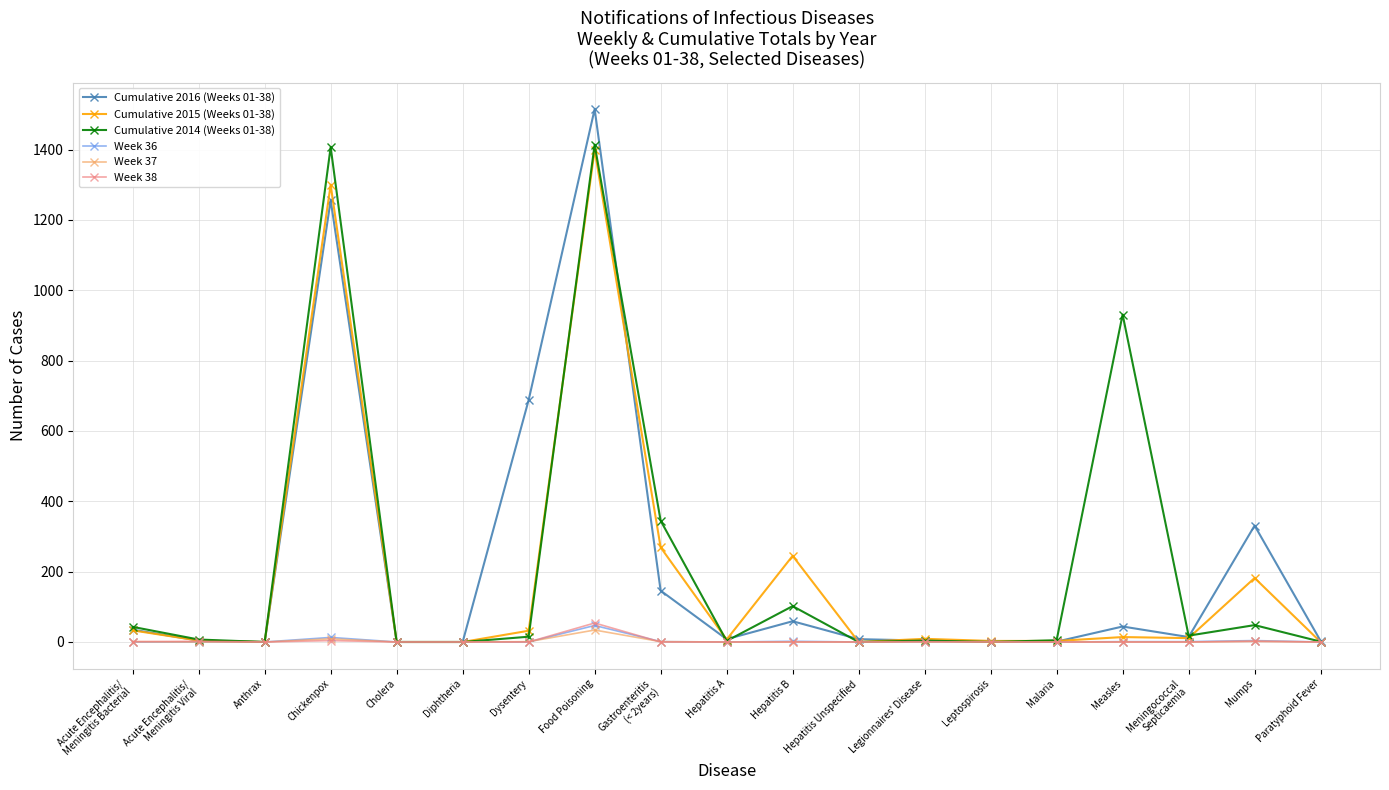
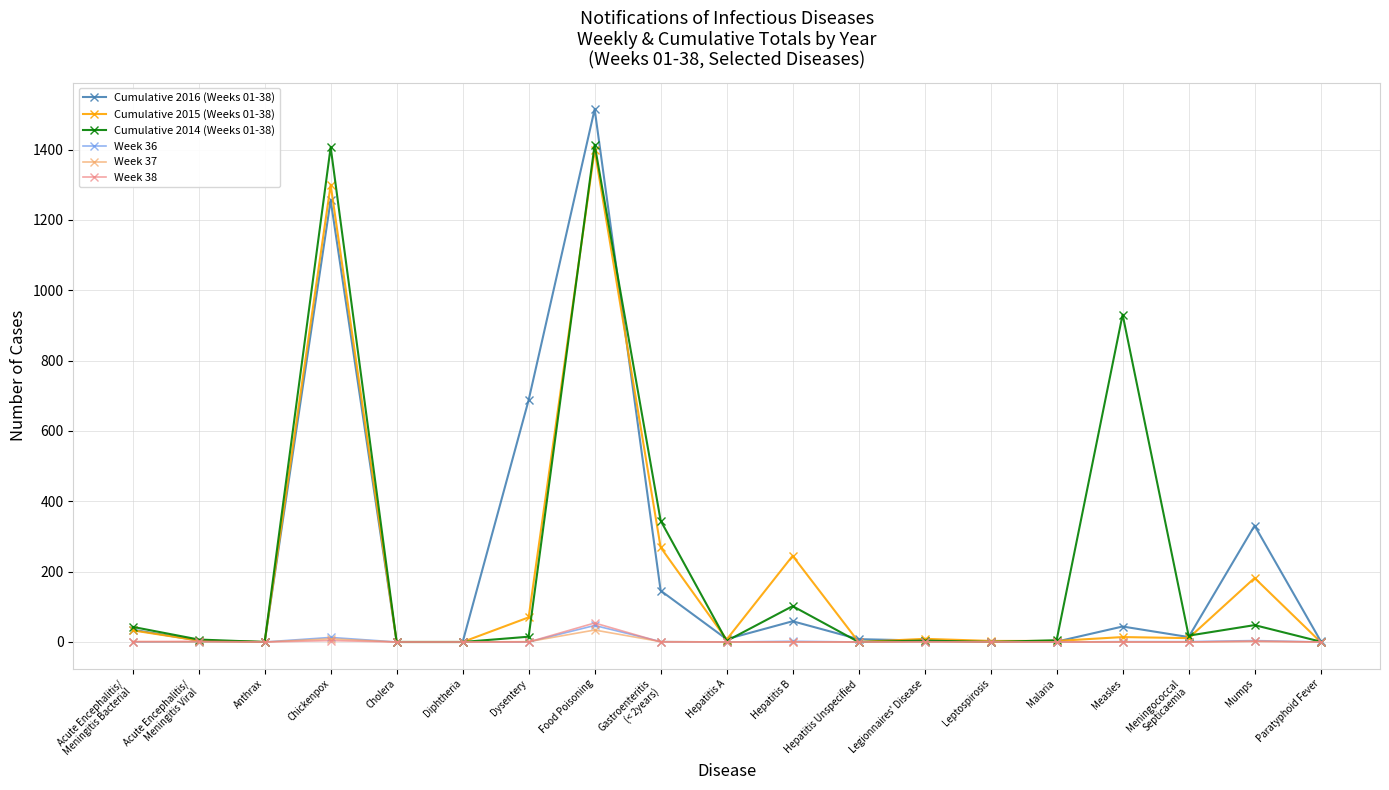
  {
    "Cumulative 2016 (Weeks 01-38)": {
      "Chickenpox": 1260,
      "Dysentery": 690,
      "Food Poisoning": 1520,
      "Gastroenteritis (< 2years)": 150,
      "Hepatitis B": 60,
      "Hepatitis Unspecified": 10,
      "Measles": 40,
      "Mumps": 330
    },
    "Cumulative 2015 (Weeks 01-38)": {
      "Chickenpox": 1300,
-     "Dysentery": 30,
+     "Dysentery": 70,
      "Food Poisoning": 1400,
      "Gastroenteritis (< 2years)": 270,
      "Hepatitis B": 250,
      "Measles": 10,
      "Mumps": 180
    },
    "Cumulative 2014 (Weeks 01-38)": {
      "Acute Encephalitis/ Meningitis Bacterial": 40,
      "Chickenpox": 1410,
      "Dysentery": 20,
      "Food Poisoning": 1410,
      "Gastroenteritis (< 2years)": 350,
      "Hepatitis B": 100,
      "Measles": 930,
      "Mumps": 50
    }
  }
